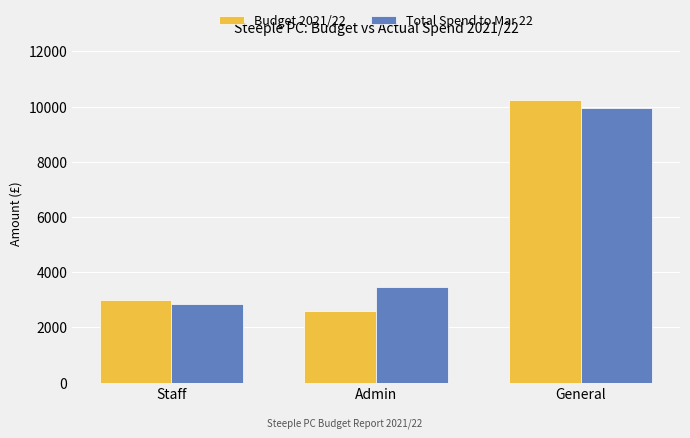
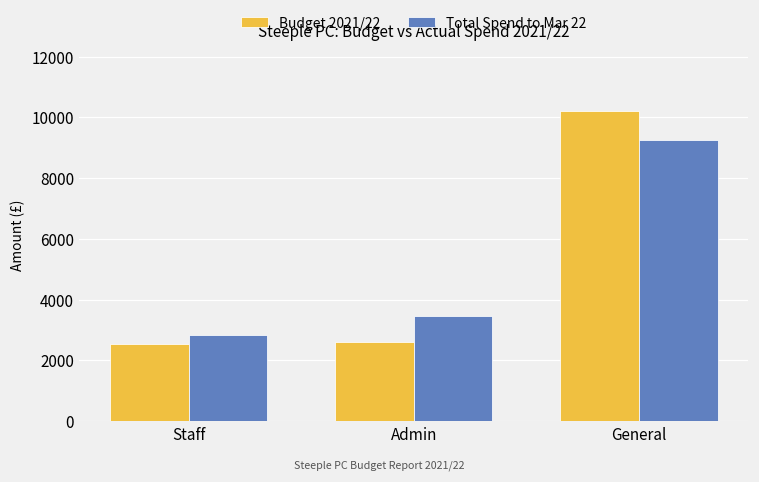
  {
    "Budget 2021/22": {
-     "Staff": 3000,
+     "Staff": 2500,
      "Admin": 2600,
      "General": 10200
    },
    "Total Spend to Mar 22": {
      "Staff": 2800,
      "Admin": 3400,
-     "General": 10000
+     "General": 9200
    }
  }
